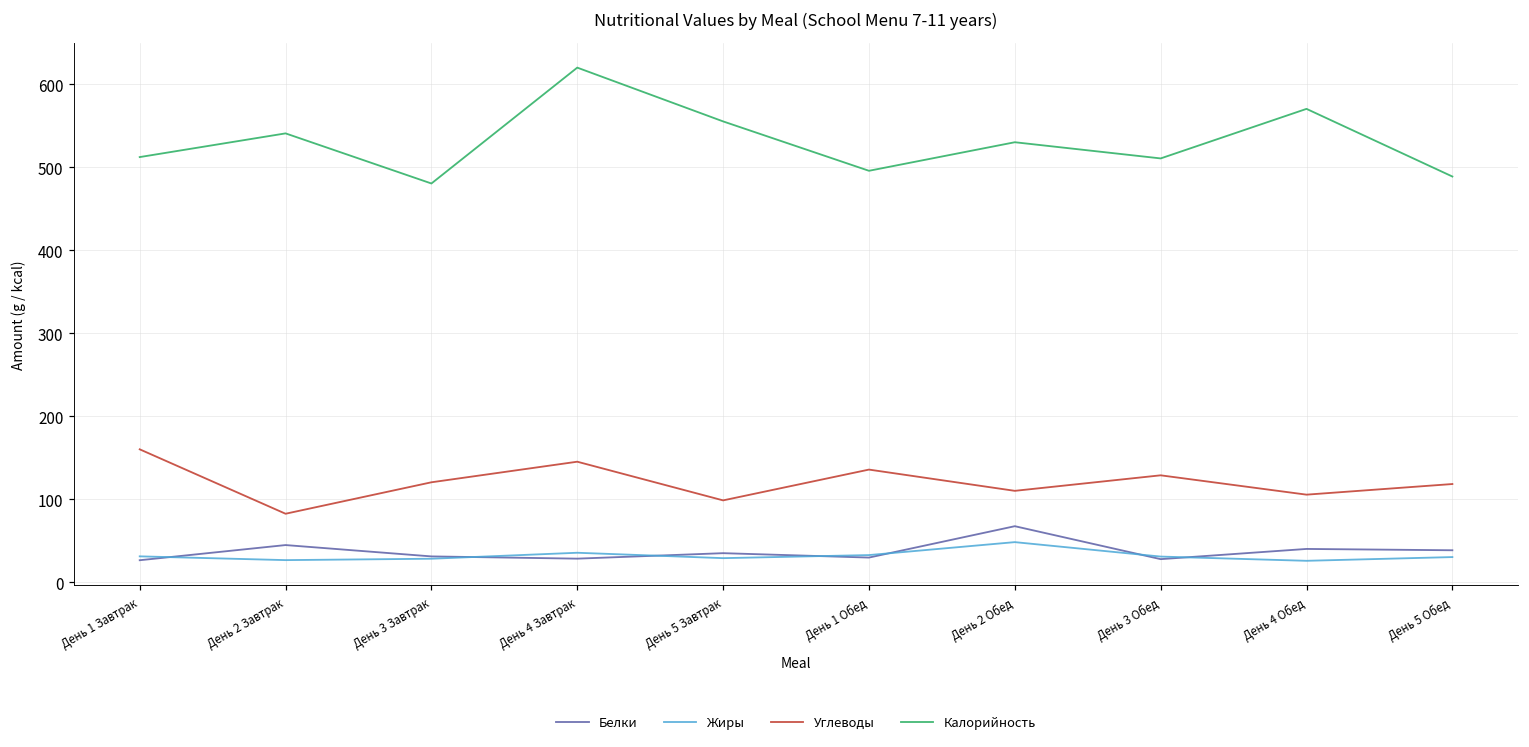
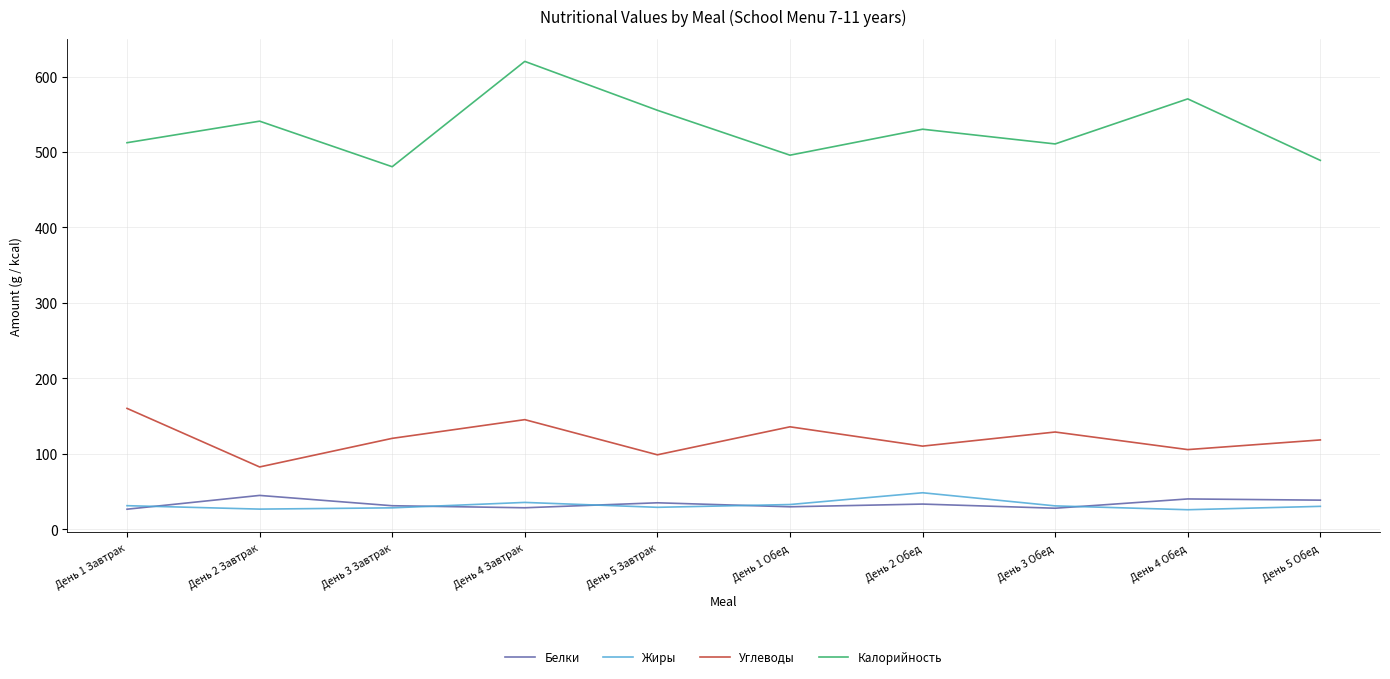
  {
    "Белки": {
      "День 1 Завтрак": 30,
      "День 2 Завтрак": 40,
      "День 4 Завтрак": 30,
      "День 5 Завтрак": 40,
-     "День 2 Обед": 70,
+     "День 2 Обед": 30,
      "День 4 Обед": 40,
      "День 5 Обед": 40
    },
    "Жиры": {
      "День 1 Завтрак": 30,
      "День 2 Завтрак": 30,
      "День 4 Завтрак": 40,
      "День 5 Завтрак": 30,
      "День 2 Обед": 50,
      "День 4 Обед": 30,
      "День 5 Обед": 30
    },
    "Углеводы": {
      "День 1 Завтрак": 160,
      "День 2 Завтрак": 80,
      "День 3 Завтрак": 120,
      "День 4 Завтрак": 150,
      "День 5 Завтрак": 100,
      "День 1 Обед": 140,
      "День 2 Обед": 110,
      "День 3 Обед": 130,
      "День 4 Обед": 110,
      "День 5 Обед": 120
    },
    "Калорийность": {
      "День 1 Завтрак": 510,
      "День 2 Завтрак": 540,
      "День 3 Завтрак": 480,
      "День 4 Завтрак": 620,
      "День 5 Завтрак": 560,
      "День 1 Обед": 500,
      "День 2 Обед": 530,
      "День 3 Обед": 510,
      "День 4 Обед": 570,
      "День 5 Обед": 490
    }
  }
